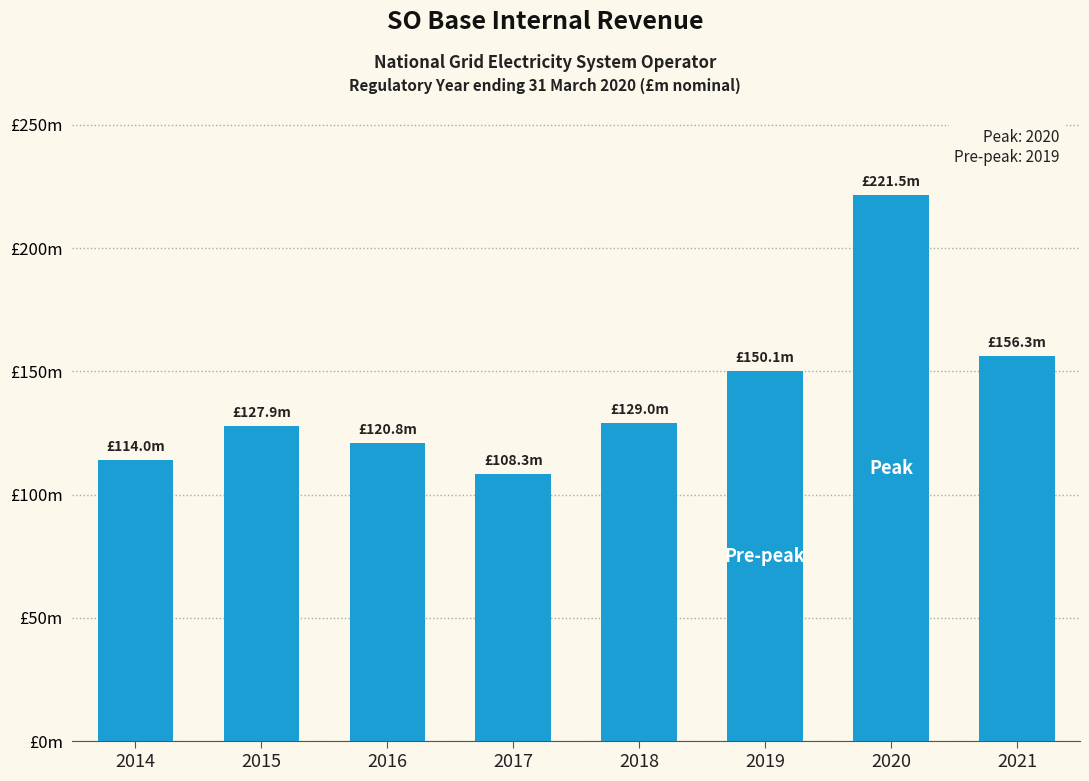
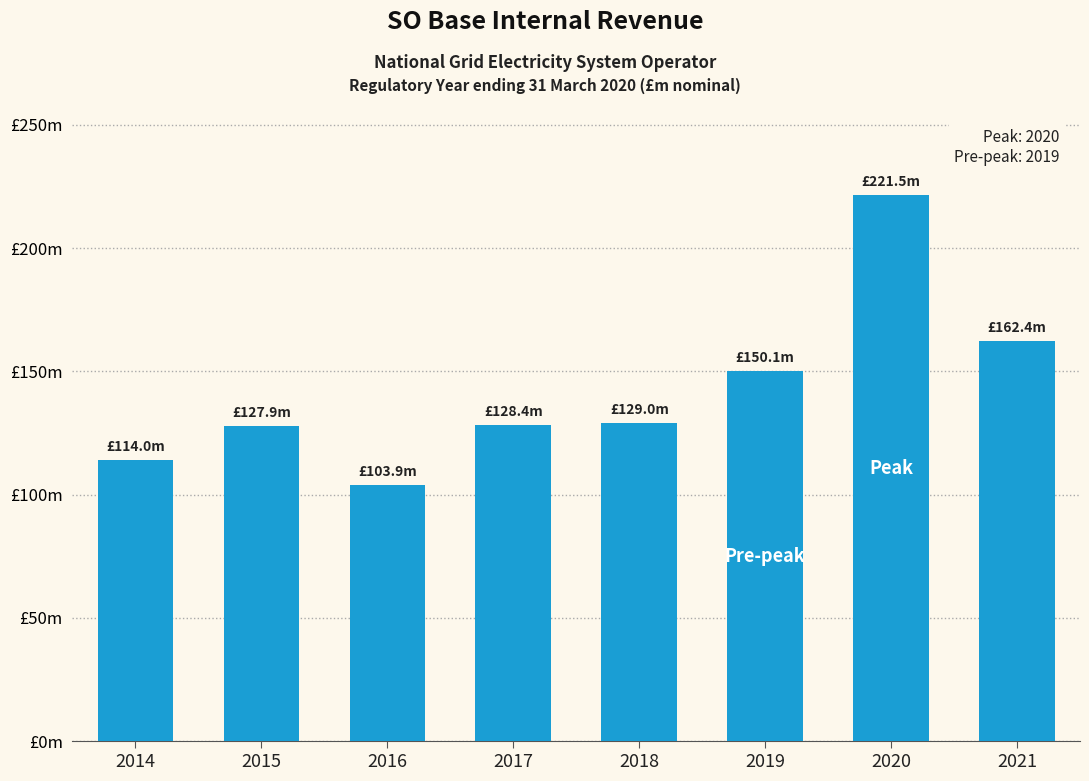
  {
    "2014": "£114.0m",
    "2015": "£127.9m",
-   "2016": "£120.8m",
-   "2017": "£108.3m",
+   "2016": "£103.9m",
+   "2017": "£128.4m",
    "2018": "£129.0m",
    "2019": "£150.1m",
    "2020": "£221.5m",
-   "2021": "£156.3m"
+   "2021": "£162.4m"
  }
